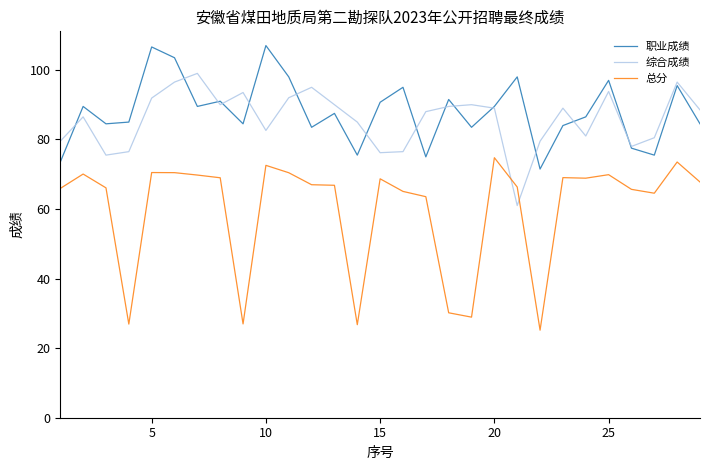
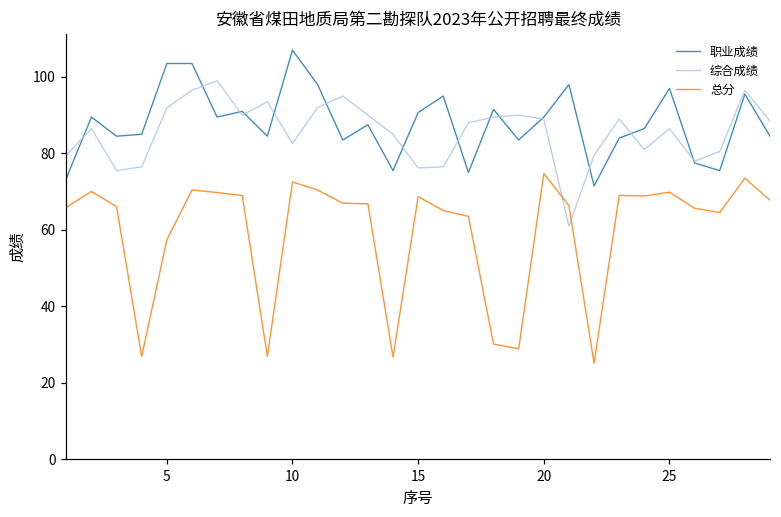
  {
    "职业成绩": {
-     "5": 107,
+     "5": 104,
      "10": 107,
      "15": 91,
      "25": 97
    },
    "综合成绩": {
      "5": 92,
      "10": 83,
      "15": 76,
-     "25": 94
+     "25": 87
    },
    "总分": {
-     "5": 70,
+     "5": 57,
      "10": 73,
      "15": 69,
      "20": 75,
      "25": 70
    }
  }
